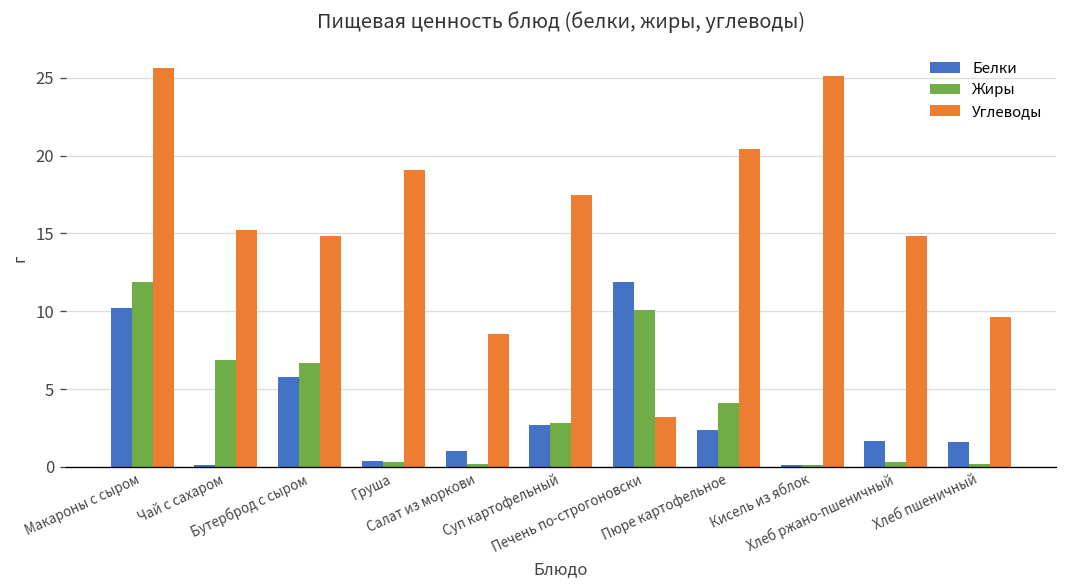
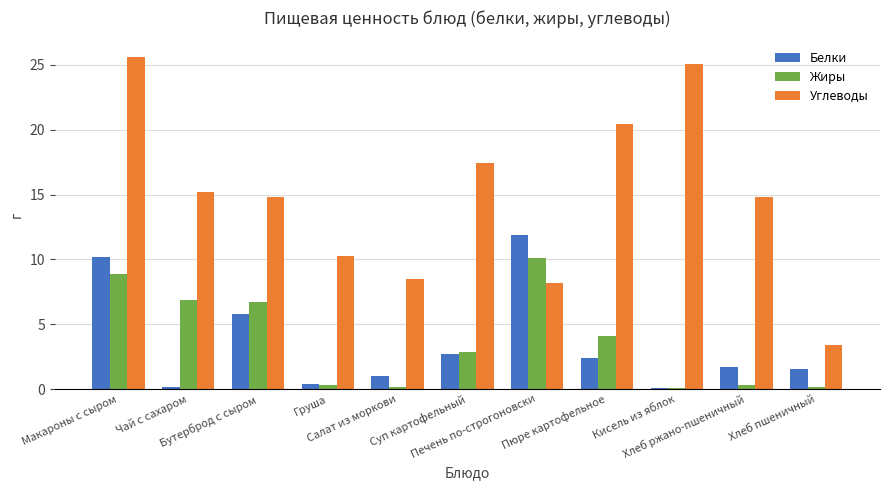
  {
    "Белки": {
      "Макароны с сыром": 10.2,
      "Бутерброд с сыром": 5.8,
      "Груша": 0.4,
      "Салат из моркови": 1.0,
      "Суп картофельный": 2.7,
      "Печень по-строгоновски": 11.9,
      "Пюре картофельное": 2.4,
      "Хлеб ржано-пшеничный": 1.7,
      "Хлеб пшеничный": 1.6
    },
    "Жиры": {
-     "Макароны с сыром": 11.9,
+     "Макароны с сыром": 8.9,
      "Чай с сахаром": 6.9,
      "Бутерброд с сыром": 6.7,
      "Груша": 0.3,
      "Суп картофельный": 2.8,
      "Печень по-строгоновски": 10.1,
      "Пюре картофельное": 4.1,
      "Хлеб ржано-пшеничный": 0.3,
      "Хлеб пшеничный": 0.2
    },
    "Углеводы": {
      "Макароны с сыром": 25.6,
      "Чай с сахаром": 15.2,
      "Бутерброд с сыром": 14.8,
-     "Груша": 19.1,
+     "Груша": 10.3,
      "Салат из моркови": 8.5,
      "Суп картофельный": 17.5,
-     "Печень по-строгоновски": 3.2,
+     "Печень по-строгоновски": 8.2,
      "Пюре картофельное": 20.4,
      "Кисель из яблок": 25.1,
      "Хлеб ржано-пшеничный": 14.8,
-     "Хлеб пшеничный": 9.7
+     "Хлеб пшеничный": 3.4
    }
  }
